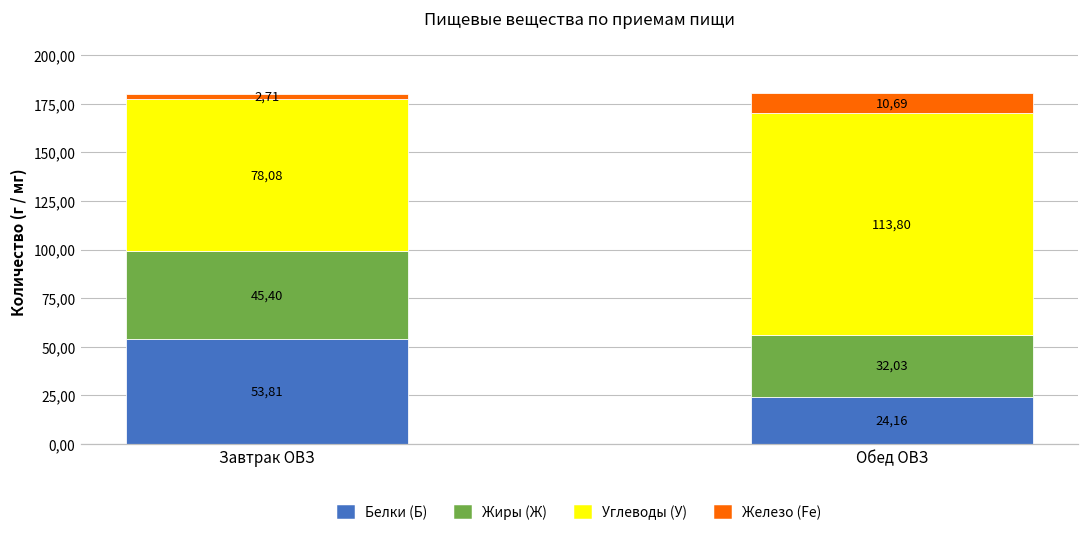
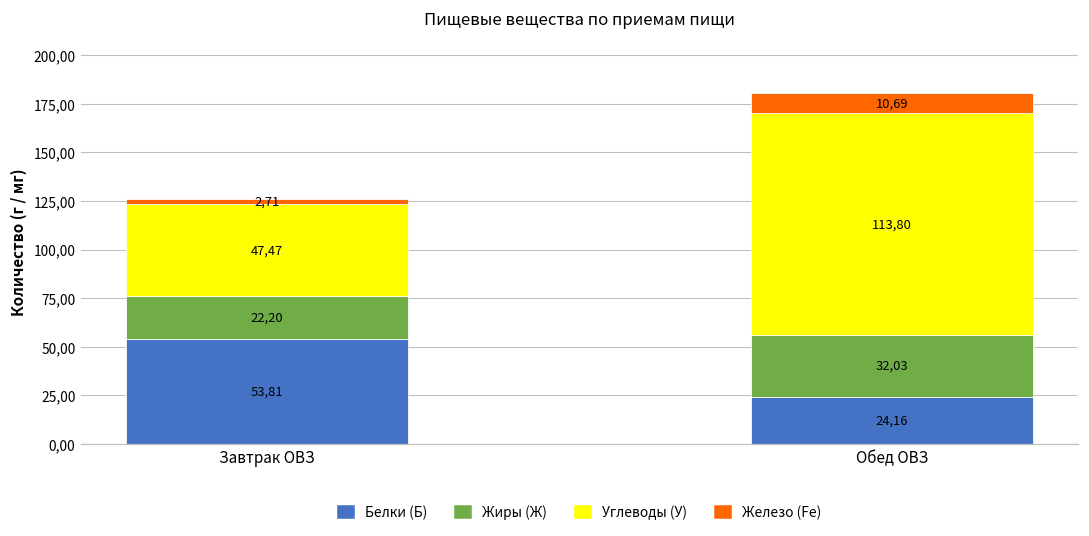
  {
    "Жиры (Ж)": {
-     "Завтрак ОВЗ": "45,40"
+     "Завтрак ОВЗ": "22,20"
    },
    "Углеводы (У)": {
-     "Завтрак ОВЗ": "78,08"
+     "Завтрак ОВЗ": "47,47"
    }
  }
